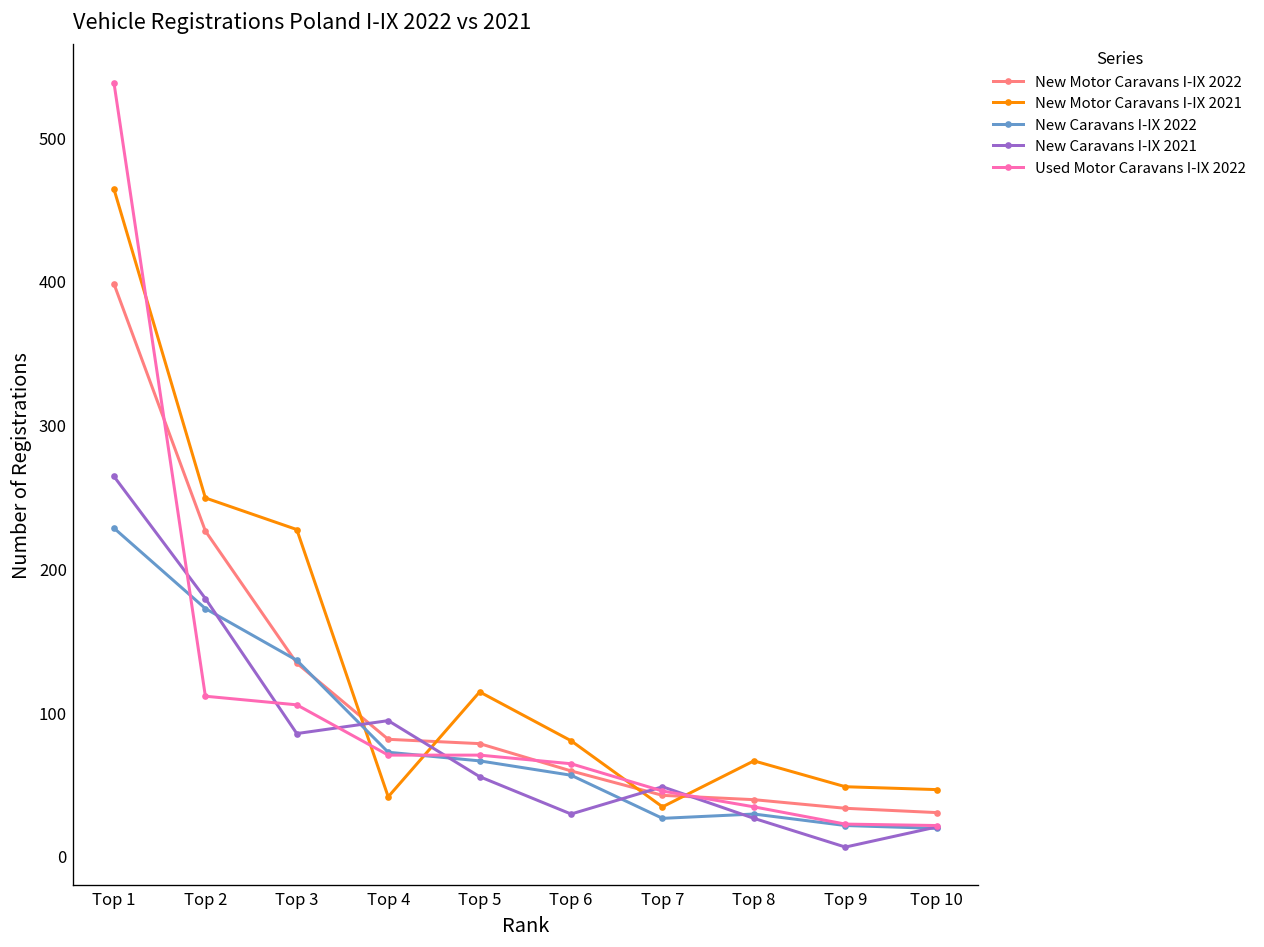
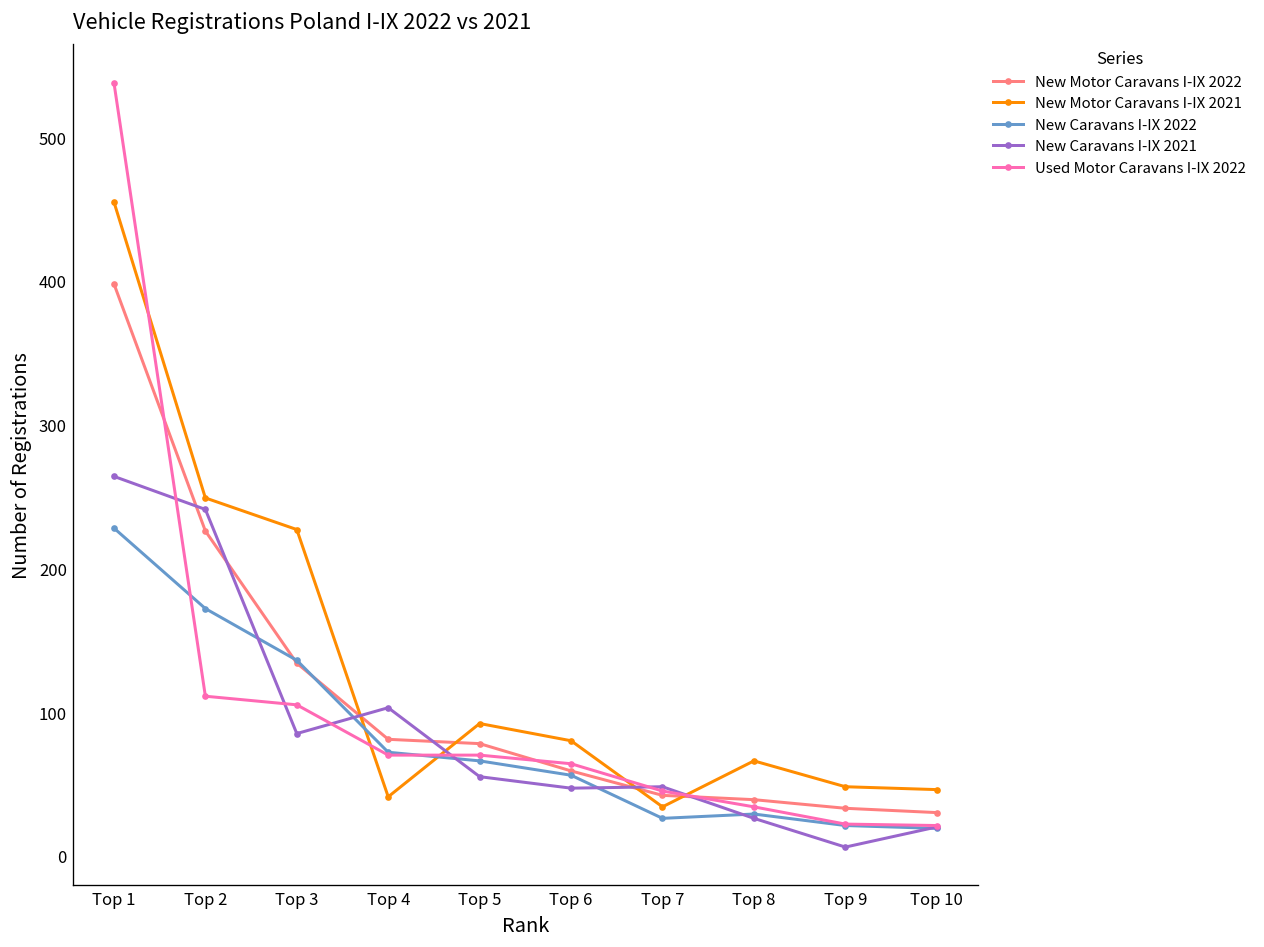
  {
    "New Motor Caravans I-IX 2021": {
-     "Top 1": 464,
+     "Top 1": 455,
      "Top 2": 249,
      "Top 3": 227,
      "Top 4": 41,
-     "Top 5": 114,
+     "Top 5": 92,
      "Top 6": 80,
      "Top 7": 34,
      "Top 8": 66,
      "Top 9": 48,
      "Top 10": 46
    },
    "New Caravans I-IX 2022": {
      "Top 1": 228,
      "Top 2": 172,
      "Top 5": 66,
      "Top 6": 56,
      "Top 7": 26,
      "Top 8": 29
    },
    "New Caravans I-IX 2021": {
      "Top 1": 264,
-     "Top 2": 179,
+     "Top 2": 241,
      "Top 3": 85,
-     "Top 4": 94,
+     "Top 4": 103,
      "Top 5": 55,
-     "Top 6": 29,
+     "Top 6": 47,
      "Top 7": 48,
      "Top 8": 26,
      "Top 9": 6
    }
  }
